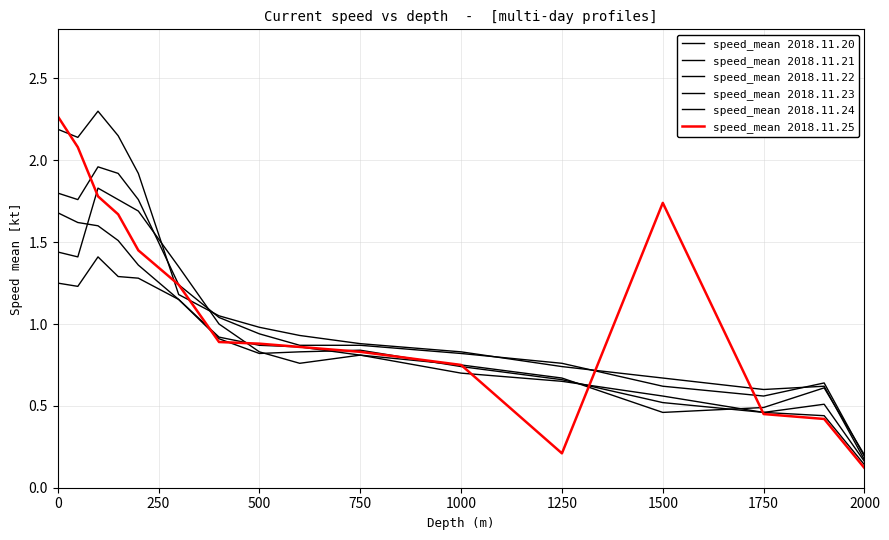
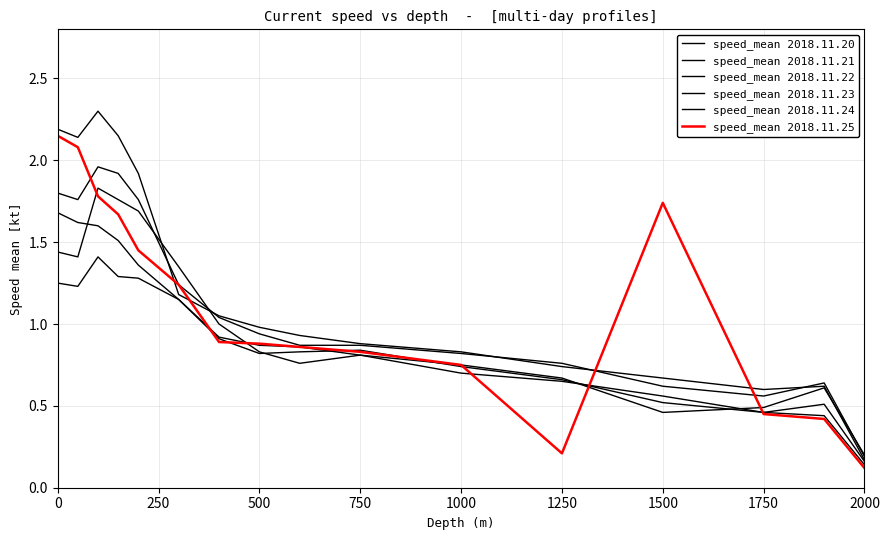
  {
    "speed_mean 2018.11.25": {
-     "0": 2.27,
+     "0": 2.15,
      "1250": 0.21,
      "1500": 1.74,
      "2000": 0.12
    }
  }
